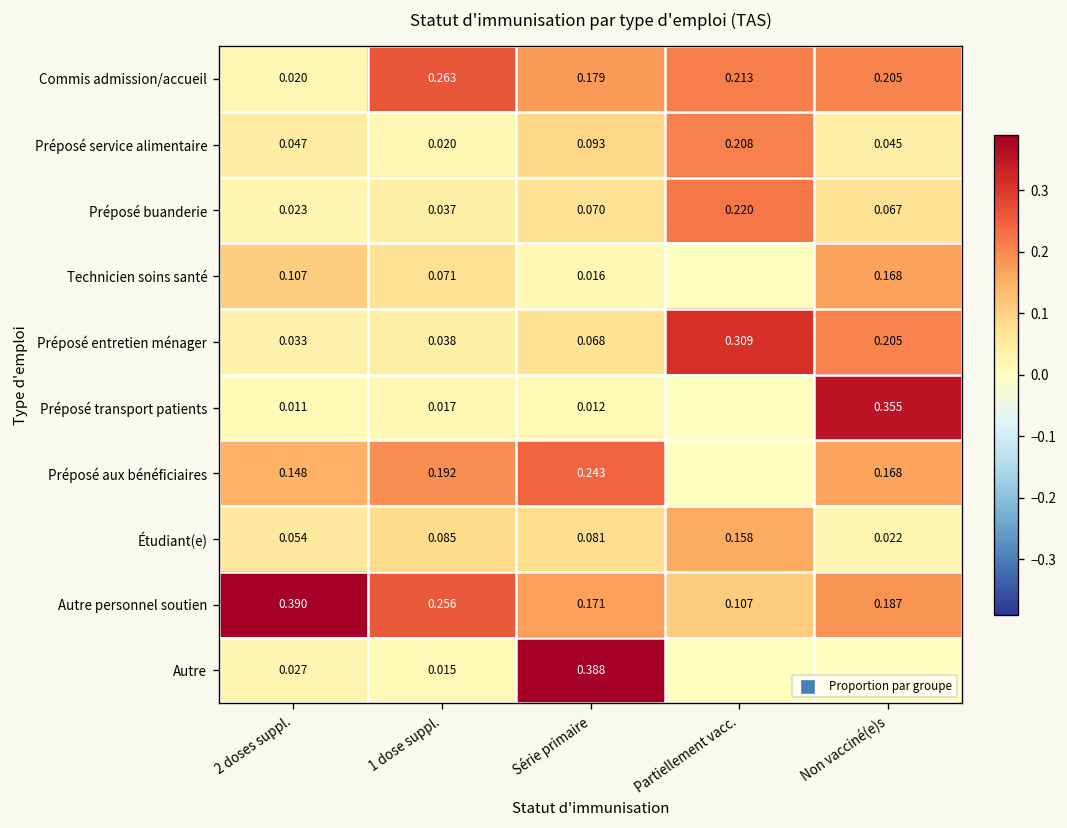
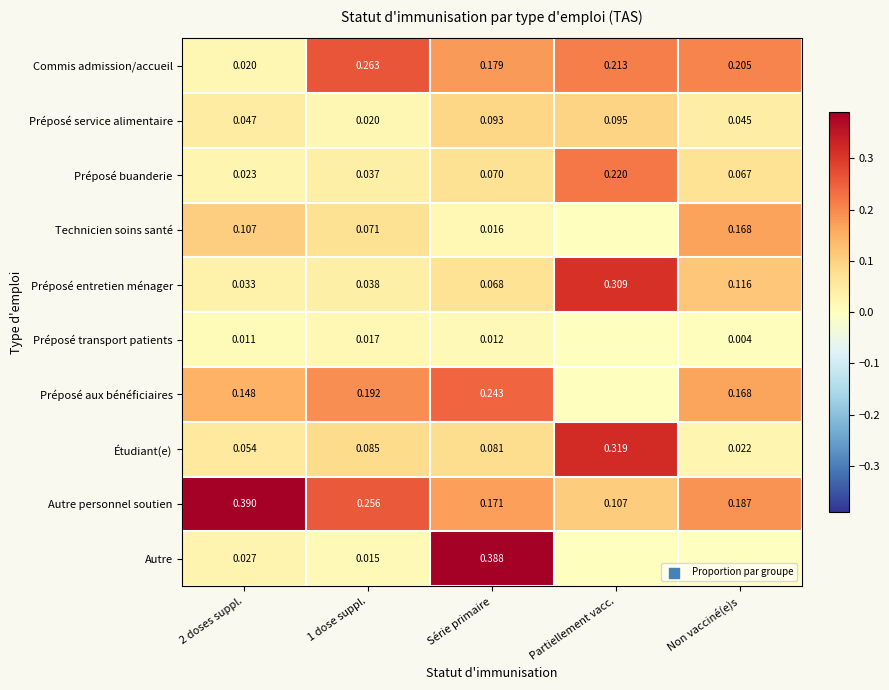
  {
    "Commis admission/accueil": {
      "2 doses suppl.": 0.020,
      "1 dose suppl.": 0.263,
      "Série primaire": 0.179,
      "Partiellement vacc.": 0.213,
      "Non vacciné(e)s": 0.205
    },
    "Préposé service alimentaire": {
      "2 doses suppl.": 0.047,
      "1 dose suppl.": 0.020,
      "Série primaire": 0.093,
-     "Partiellement vacc.": 0.208,
+     "Partiellement vacc.": 0.095,
      "Non vacciné(e)s": 0.045
    },
    "Préposé buanderie": {
      "2 doses suppl.": 0.023,
      "1 dose suppl.": 0.037,
      "Série primaire": 0.070,
      "Partiellement vacc.": 0.220,
      "Non vacciné(e)s": 0.067
    },
    "Technicien soins santé": {
      "2 doses suppl.": 0.107,
      "1 dose suppl.": 0.071,
      "Série primaire": 0.016,
      "Non vacciné(e)s": 0.168
    },
    "Préposé entretien ménager": {
      "2 doses suppl.": 0.033,
      "1 dose suppl.": 0.038,
      "Série primaire": 0.068,
      "Partiellement vacc.": 0.309,
-     "Non vacciné(e)s": 0.205
+     "Non vacciné(e)s": 0.116
    },
    "Préposé transport patients": {
      "2 doses suppl.": 0.011,
      "1 dose suppl.": 0.017,
      "Série primaire": 0.012,
-     "Non vacciné(e)s": 0.355
+     "Non vacciné(e)s": 0.004
    },
    "Préposé aux bénéficiaires": {
      "2 doses suppl.": 0.148,
      "1 dose suppl.": 0.192,
      "Série primaire": 0.243,
      "Non vacciné(e)s": 0.168
    },
    "Étudiant(e)": {
      "2 doses suppl.": 0.054,
      "1 dose suppl.": 0.085,
      "Série primaire": 0.081,
-     "Partiellement vacc.": 0.158,
+     "Partiellement vacc.": 0.319,
      "Non vacciné(e)s": 0.022
    },
    "Autre personnel soutien": {
      "2 doses suppl.": 0.390,
      "1 dose suppl.": 0.256,
      "Série primaire": 0.171,
      "Partiellement vacc.": 0.107,
      "Non vacciné(e)s": 0.187
    },
    "Autre": {
      "2 doses suppl.": 0.027,
      "1 dose suppl.": 0.015,
      "Série primaire": 0.388
    }
  }
